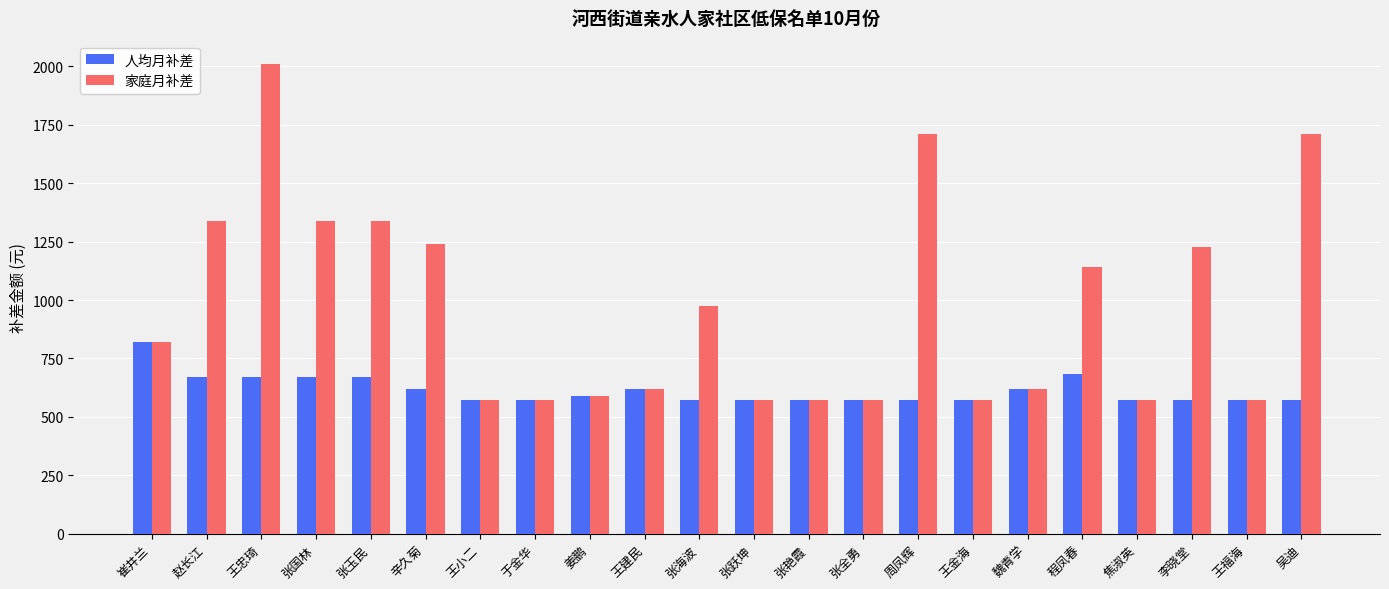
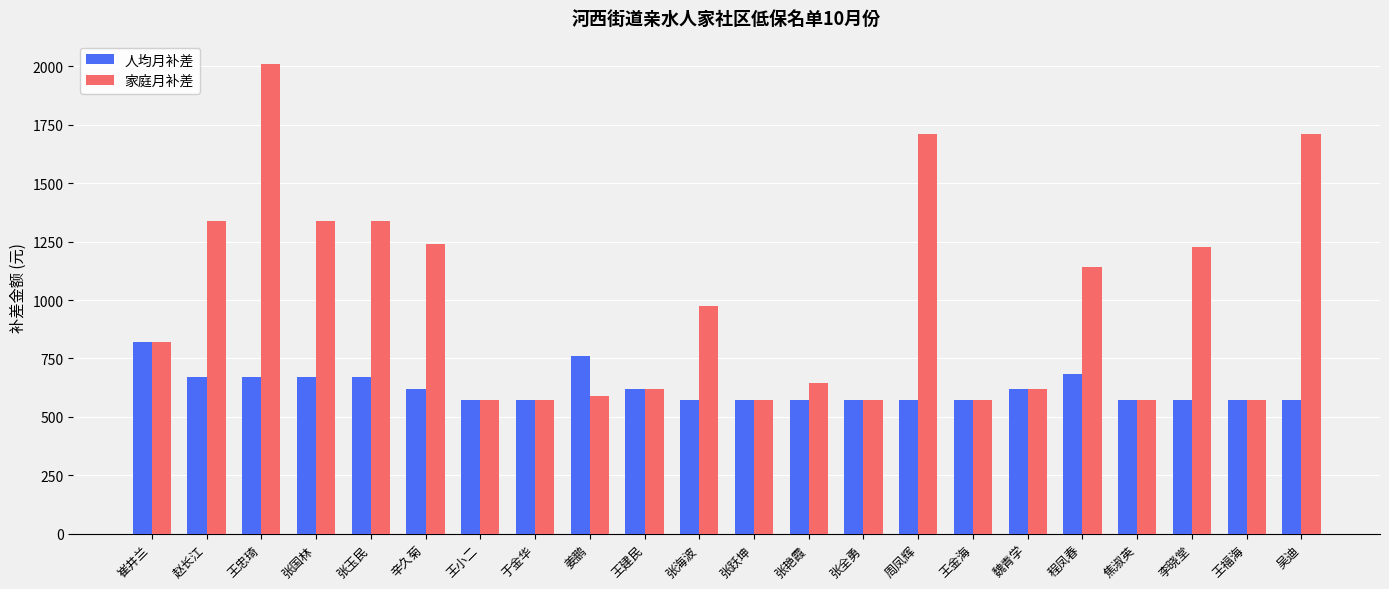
  {
    "人均月补差": {
      "崔井兰": 820,
      "赵长江": 670,
      "王忠琦": 670,
      "张国林": 670,
      "张玉民": 670,
      "辛久菊": 620,
      "王小二": 570,
      "于金华": 570,
-     "姜鹏": 590,
+     "姜鹏": 760,
      "王建民": 620,
      "张海波": 570,
      "张跃坤": 570,
      "张艳霞": 570,
      "张全勇": 570,
      "周凤辉": 570,
      "王金海": 570,
      "魏青学": 620,
      "程凤春": 690,
      "焦淑英": 570,
      "李晓堂": 570,
      "王福海": 570,
      "吴迪": 570
    },
    "家庭月补差": {
      "崔井兰": 820,
      "赵长江": 1340,
      "王忠琦": 2010,
      "张国林": 1340,
      "张玉民": 1340,
      "辛久菊": 1240,
      "王小二": 570,
      "于金华": 570,
      "姜鹏": 590,
      "王建民": 620,
      "张海波": 980,
      "张跃坤": 570,
-     "张艳霞": 570,
+     "张艳霞": 650,
      "张全勇": 570,
      "周凤辉": 1710,
      "王金海": 570,
      "魏青学": 620,
      "程凤春": 1140,
      "焦淑英": 570,
      "李晓堂": 1230,
      "王福海": 570,
      "吴迪": 1710
    }
  }
